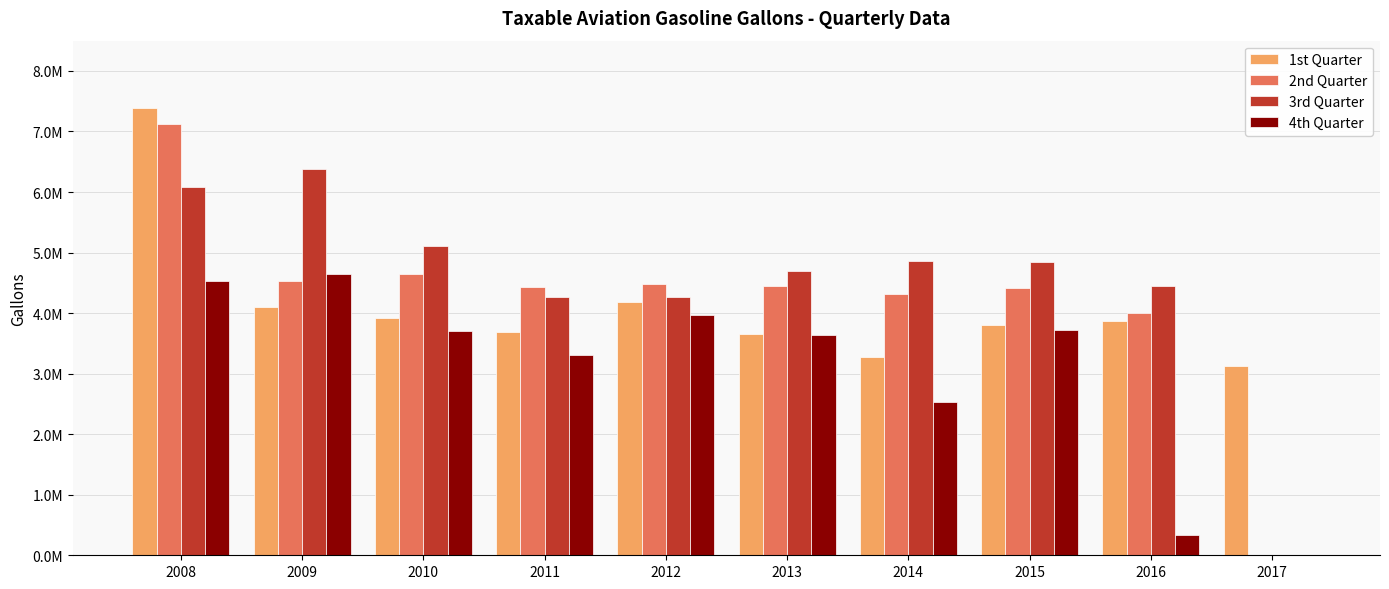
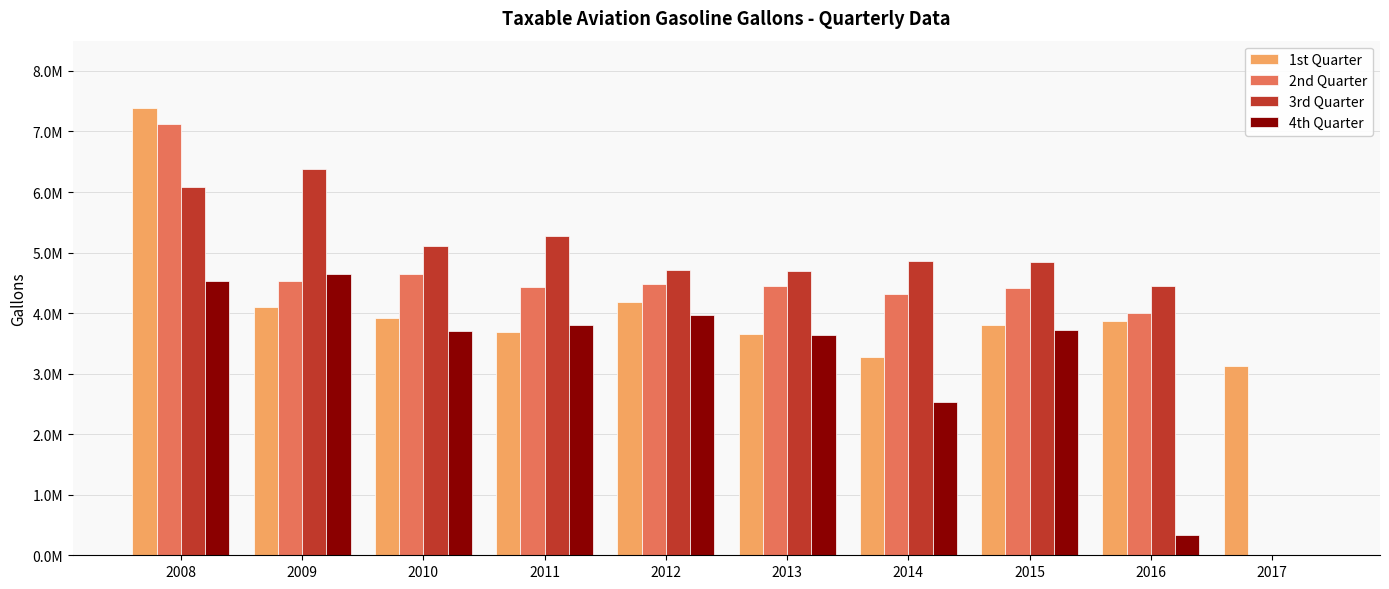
  {
    "3rd Quarter": {
      "2008": 6100000,
      "2009": 6400000,
      "2010": 5100000,
-     "2011": 4300000,
-     "2012": 4300000,
+     "2011": 5300000,
+     "2012": 4700000,
      "2013": 4700000,
      "2014": 4900000,
      "2015": 4800000,
      "2016": 4400000,
      "2017": 0
    },
    "4th Quarter": {
      "2008": 4500000,
      "2009": 4600000,
      "2010": 3700000,
-     "2011": 3300000,
+     "2011": 3800000,
      "2012": 4000000,
      "2013": 3600000,
      "2014": 2500000,
      "2015": 3700000,
      "2016": 300000,
      "2017": 0
    }
  }
